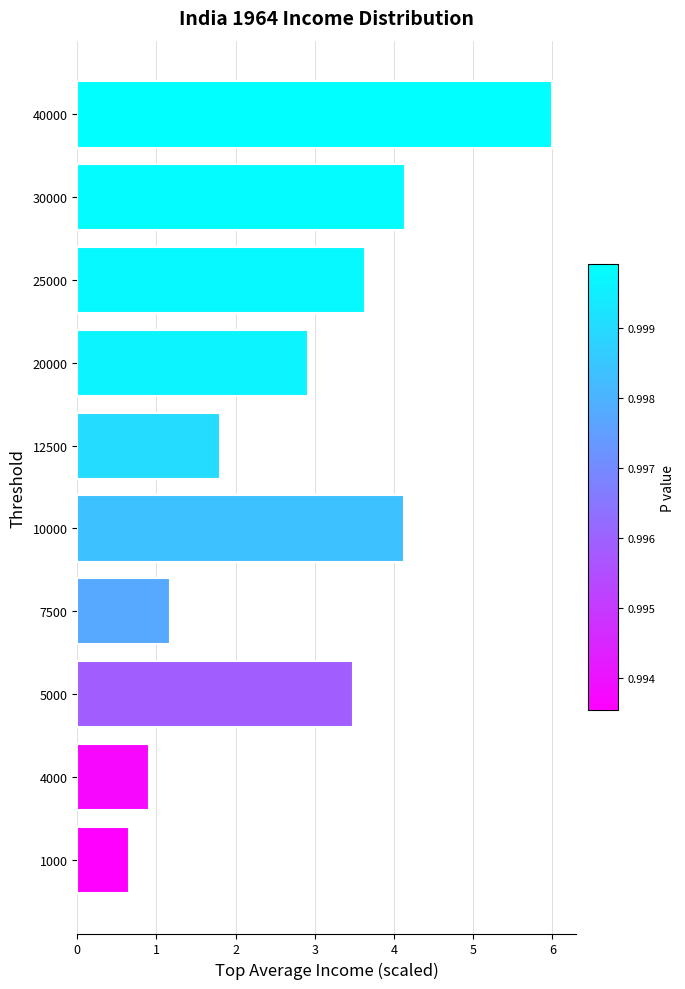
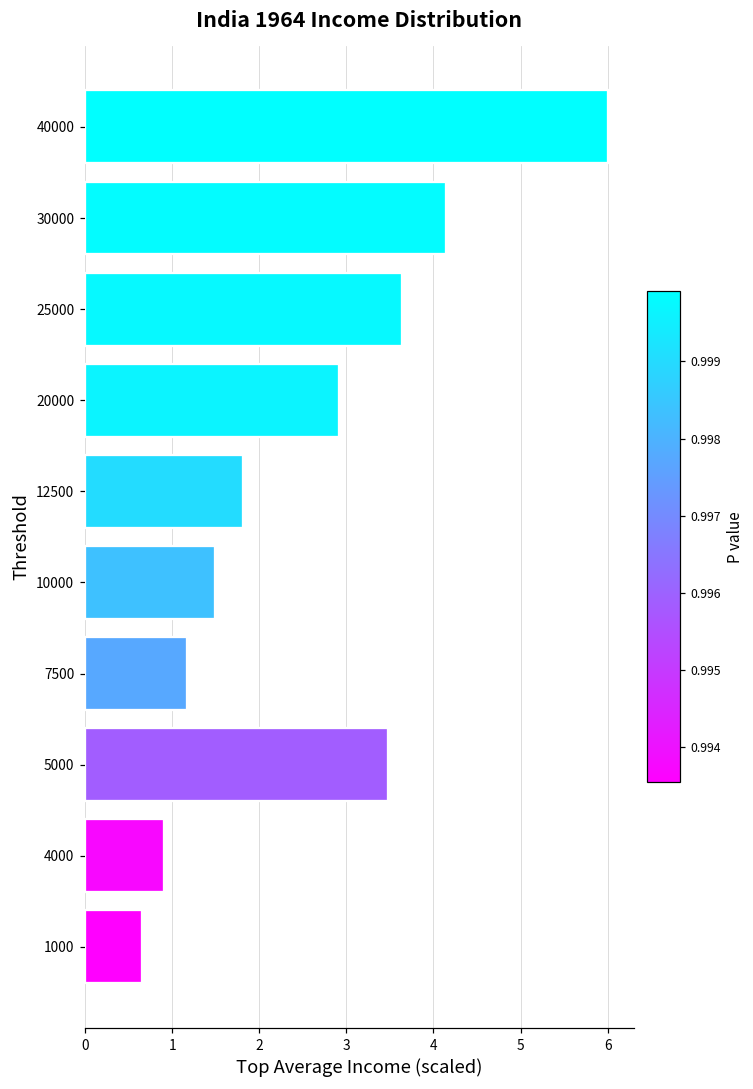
  {
    "40000": 6.0,
    "30000": 4.1,
    "25000": 3.6,
    "20000": 2.9,
    "12500": 1.8,
-   "10000": 4.1,
+   "10000": 1.5,
    "7500": 1.2,
    "5000": 3.5,
    "4000": 0.9,
    "1000": 0.7
  }
